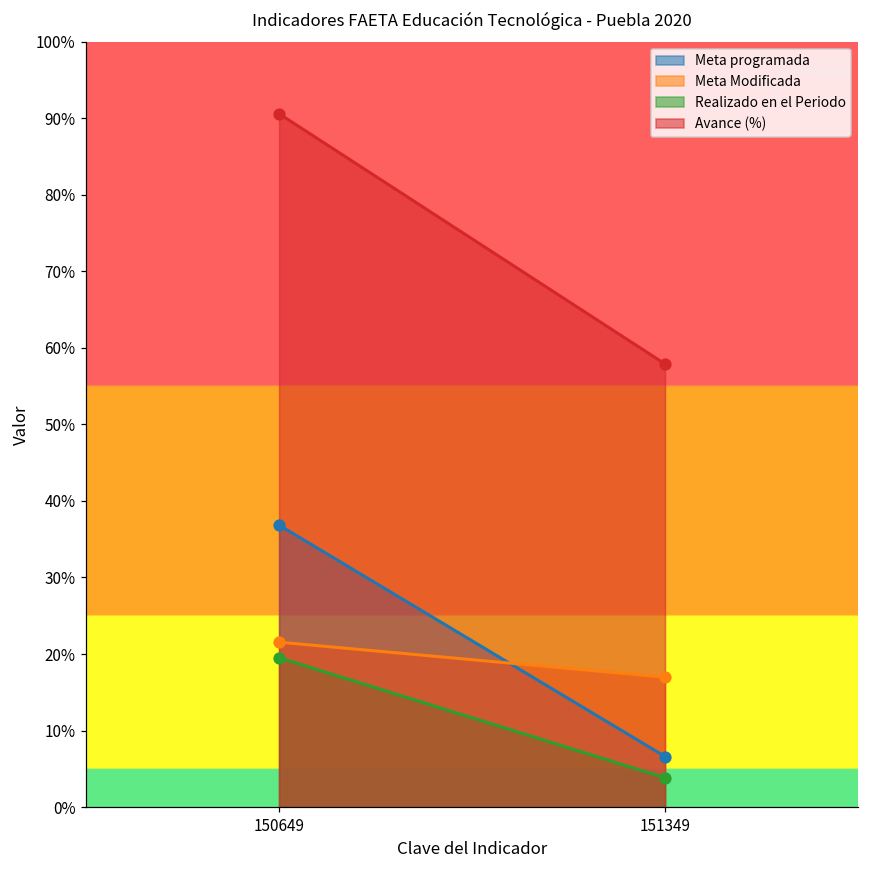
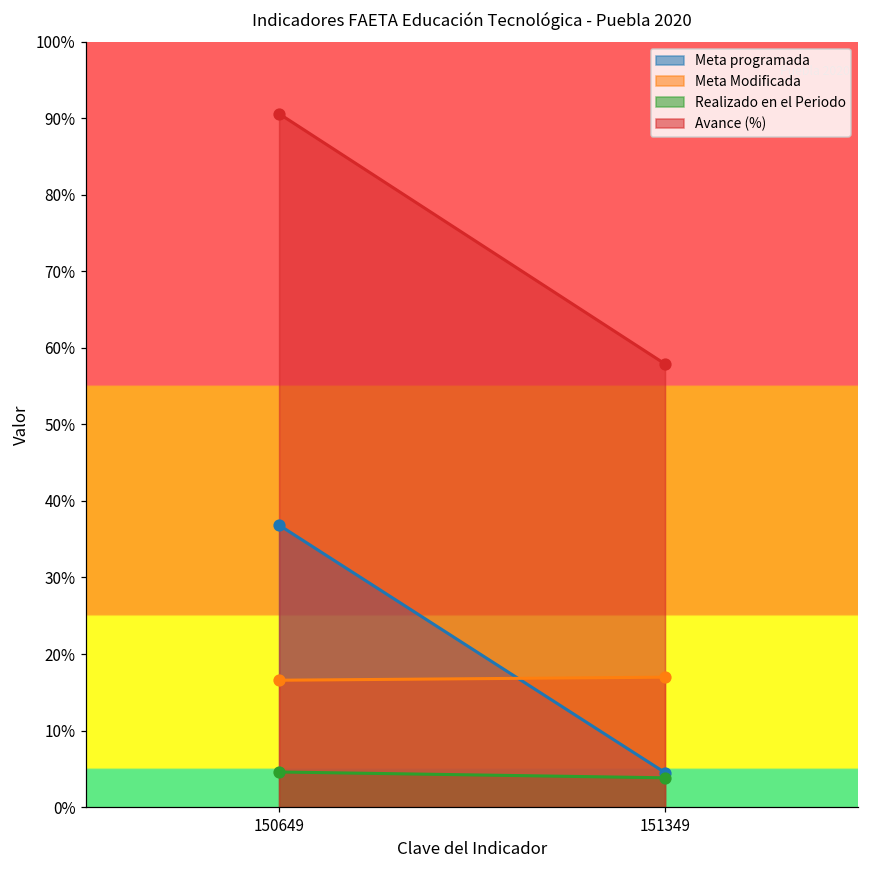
  {
    "Meta programada": {
      "150649": "37%",
-     "151349": "7%"
+     "151349": "5%"
    },
    "Meta Modificada": {
-     "150649": "22%",
+     "150649": "17%",
      "151349": "17%"
    },
    "Realizado en el Periodo": {
-     "150649": "20%",
+     "150649": "5%",
      "151349": "4%"
    },
    "Avance (%)": {
      "150649": "91%",
      "151349": "58%"
    }
  }
